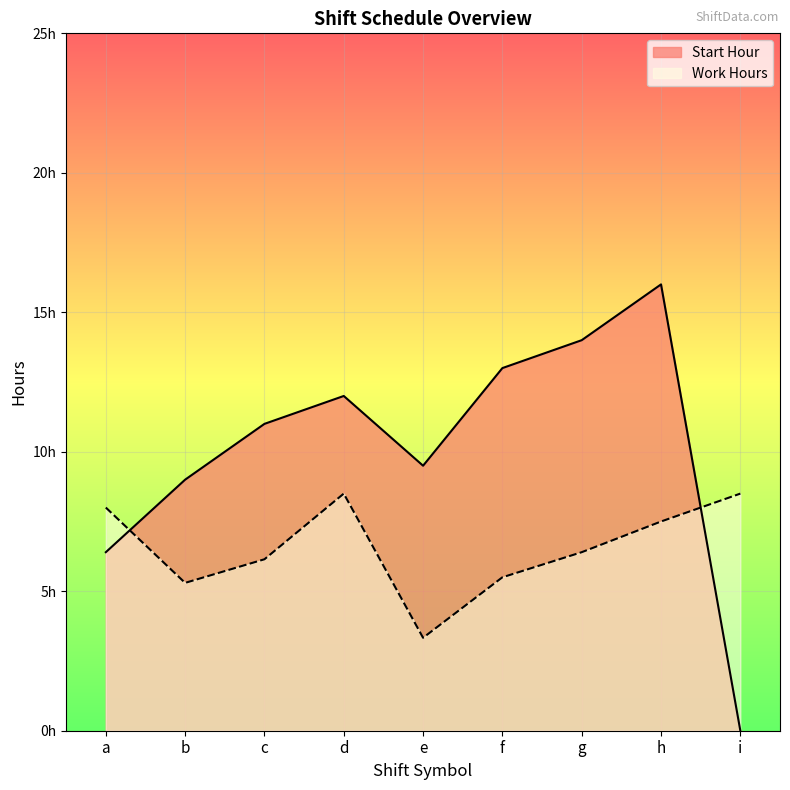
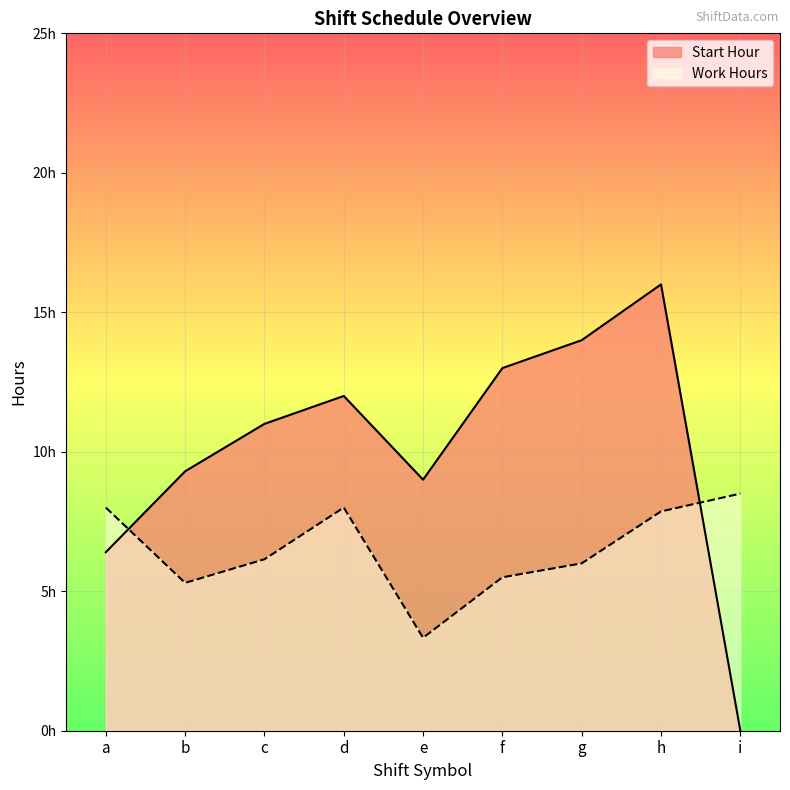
  {
    "Start Hour": {
      "a": "6.4h",
-     "b": "9.0h",
+     "b": "9.3h",
      "c": "11.0h",
      "d": "12.0h",
-     "e": "9.5h",
+     "e": "9.0h",
      "f": "13.0h",
      "g": "14.0h",
      "h": "16.0h",
      "i": "0.0h"
    },
    "Work Hours": {
      "a": "8.0h",
      "b": "5.3h",
      "c": "6.1h",
-     "d": "8.5h",
+     "d": "8.0h",
      "e": "3.3h",
      "f": "5.5h",
-     "g": "6.4h",
-     "h": "7.5h",
+     "g": "6.0h",
+     "h": "7.9h",
      "i": "8.5h"
    }
  }
